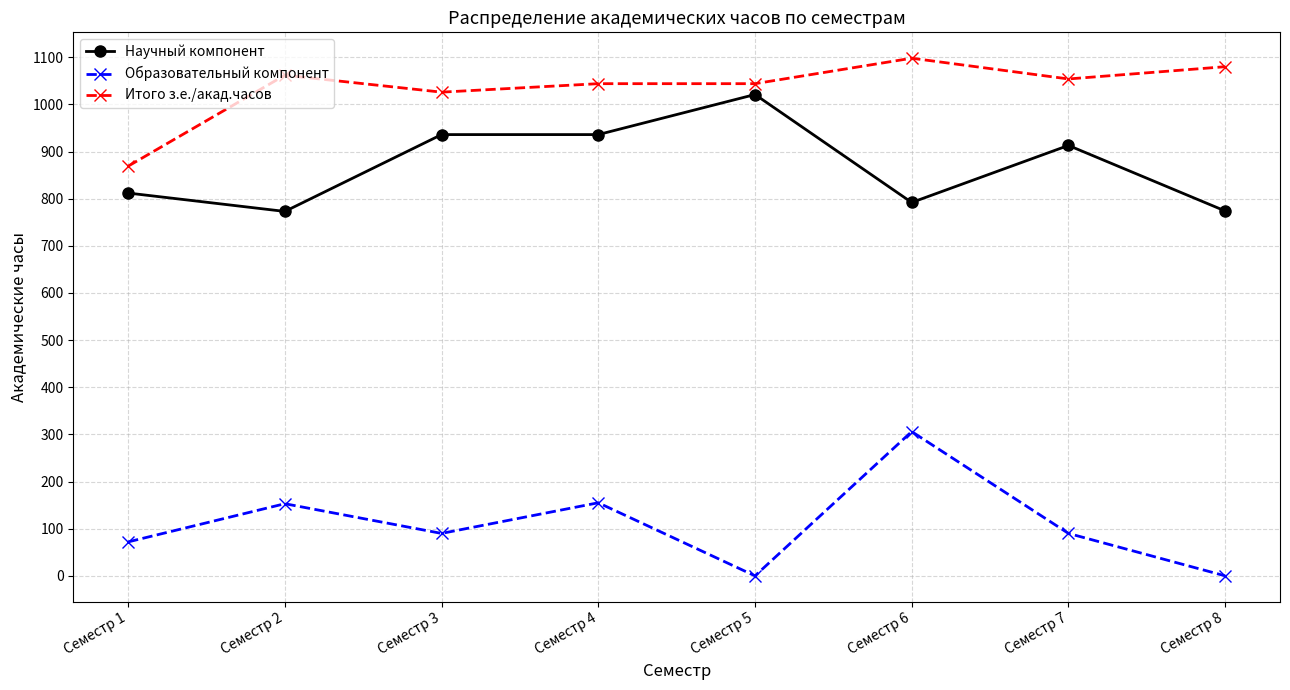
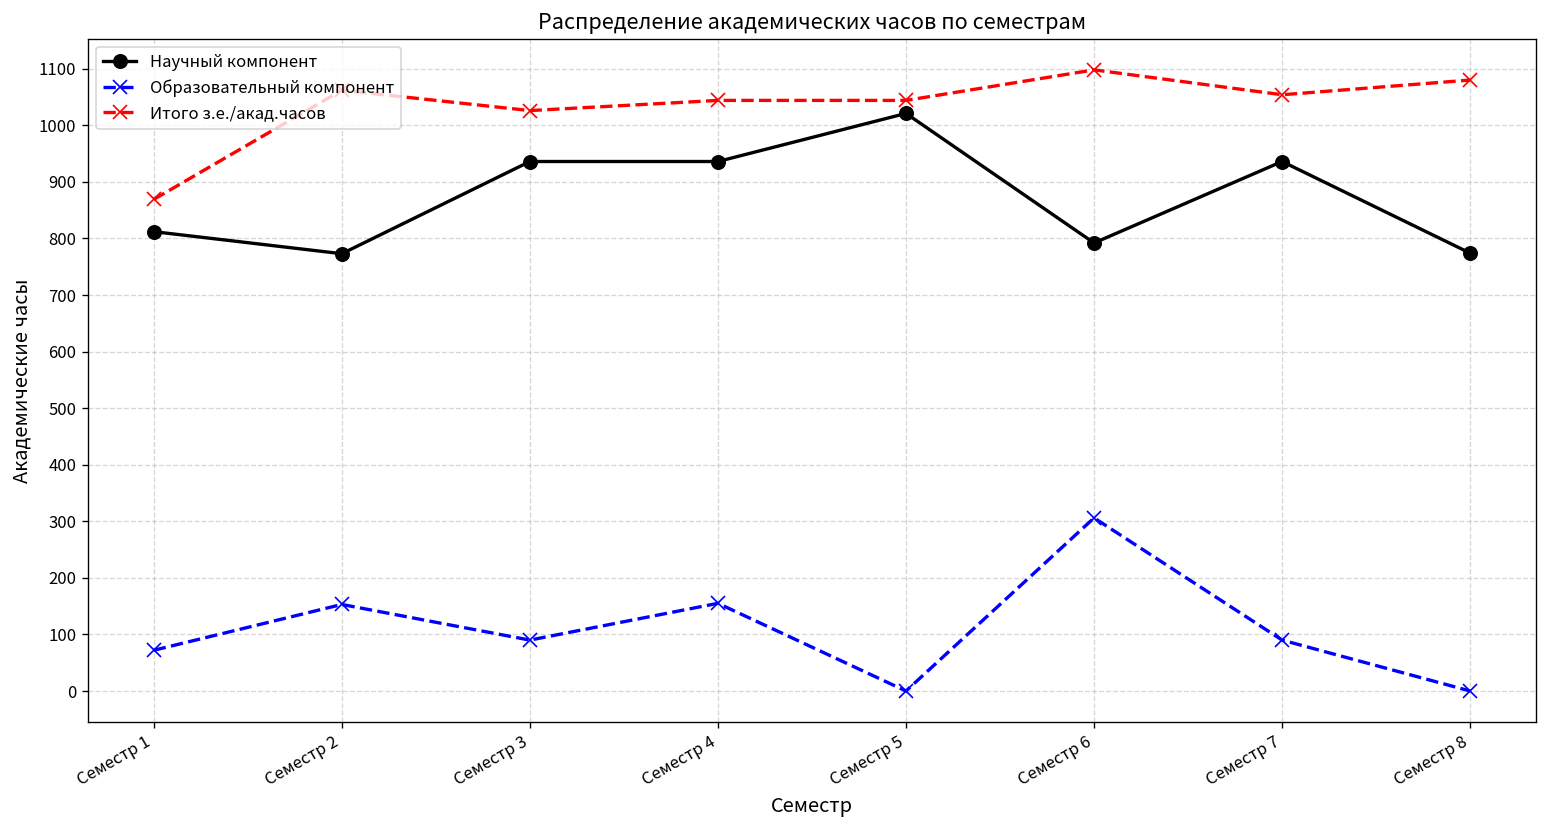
  {
    "Научный компонент": {
      "Семестр 1": 810,
      "Семестр 2": 770,
      "Семестр 3": 940,
      "Семестр 4": 940,
      "Семестр 5": 1020,
      "Семестр 6": 790,
-     "Семестр 7": 910,
+     "Семестр 7": 940,
      "Семестр 8": 770
    },
    "Образовательный компонент": {
      "Семестр 1": 70,
      "Семестр 2": 150,
      "Семестр 3": 90,
      "Семестр 4": 160,
      "Семестр 5": 0,
      "Семестр 6": 310,
      "Семестр 7": 90,
      "Семестр 8": 0
    },
    "Итого з.е./акад.часов": {
      "Семестр 1": 870,
      "Семестр 3": 1030,
      "Семестр 4": 1040,
      "Семестр 5": 1040,
      "Семестр 6": 1100,
      "Семестр 7": 1050,
      "Семестр 8": 1080
    }
  }
